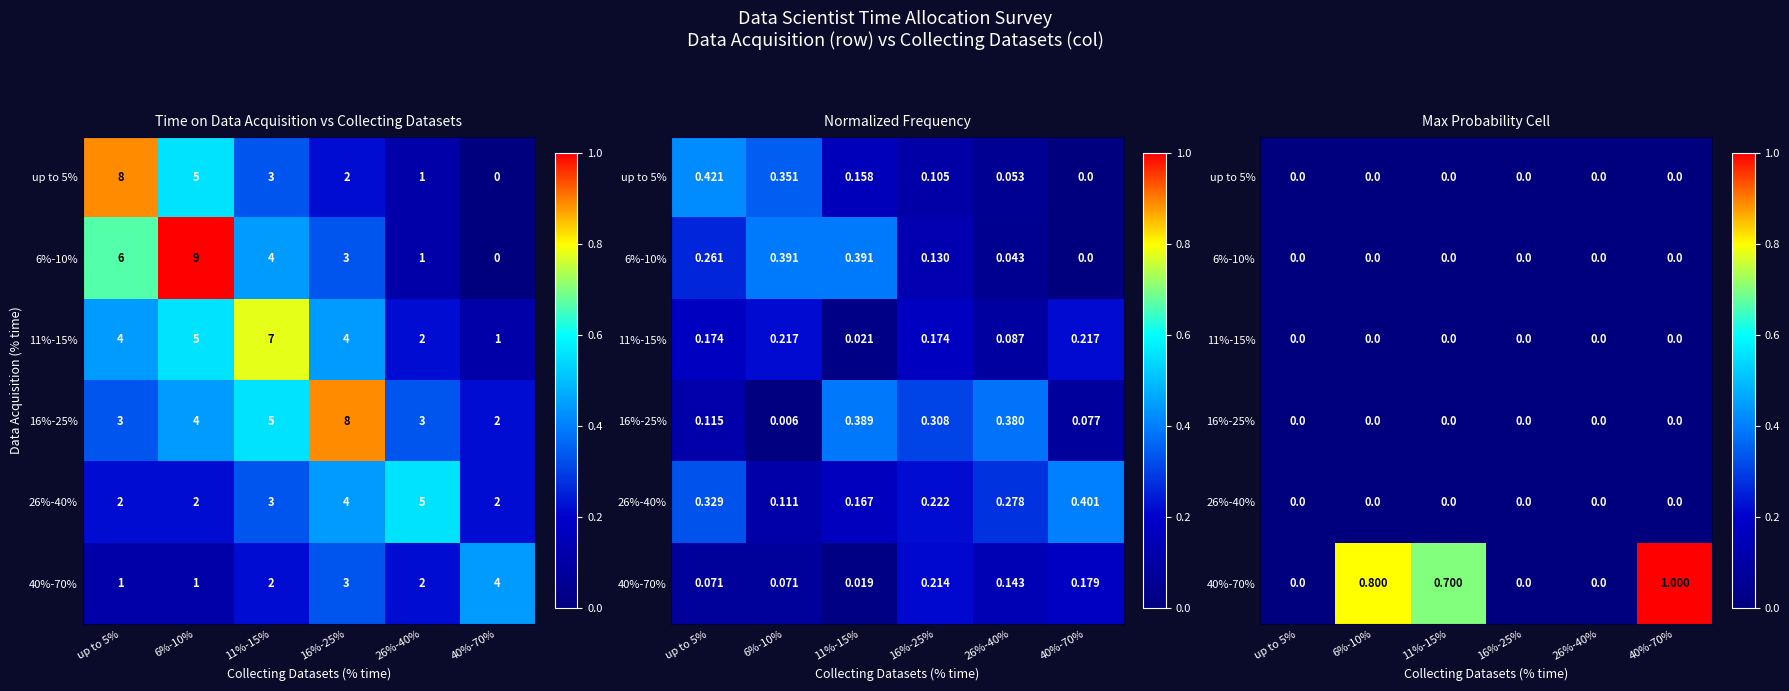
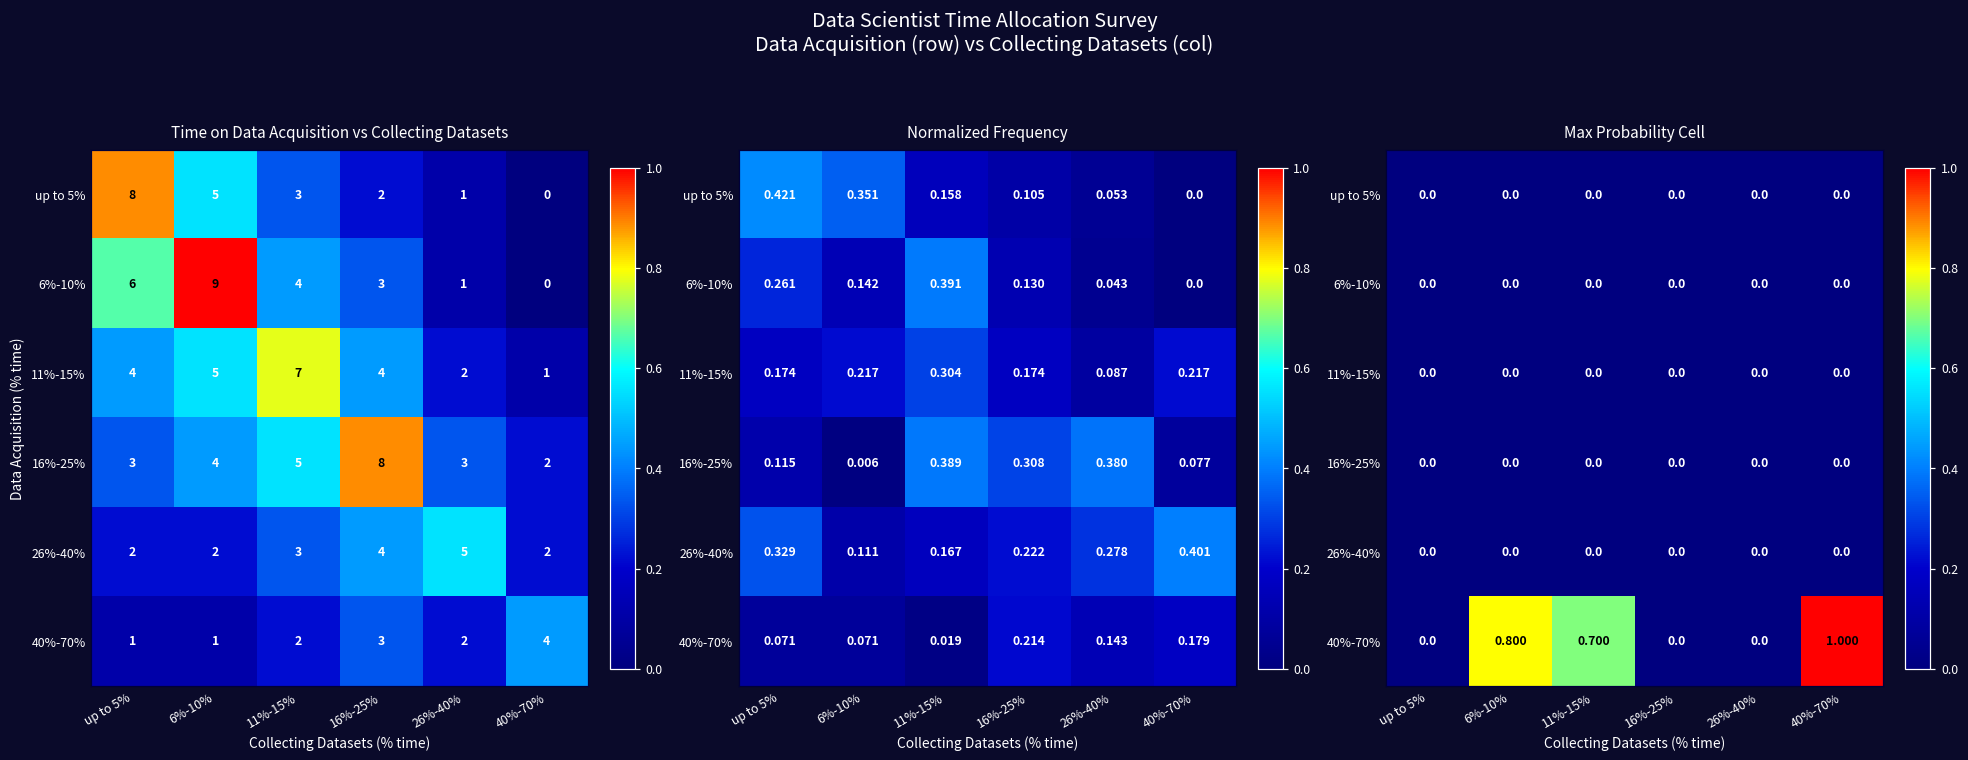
  {
    "Time on Data Acquisition vs Collecting Datasets": {
      "up to 5%": {
        "up to 5%": 8,
        "6%-10%": 5,
        "11%-15%": 3,
        "16%-25%": 2,
        "26%-40%": 1,
        "40%-70%": 0
      },
      "6%-10%": {
        "up to 5%": 6,
        "6%-10%": 9,
        "11%-15%": 4,
        "16%-25%": 3,
        "26%-40%": 1,
        "40%-70%": 0
      },
      "11%-15%": {
        "up to 5%": 4,
        "6%-10%": 5,
        "11%-15%": 7,
        "16%-25%": 4,
        "26%-40%": 2,
        "40%-70%": 1
      },
      "16%-25%": {
        "up to 5%": 3,
        "6%-10%": 4,
        "11%-15%": 5,
        "16%-25%": 8,
        "26%-40%": 3,
        "40%-70%": 2
      },
      "26%-40%": {
        "up to 5%": 2,
        "6%-10%": 2,
        "11%-15%": 3,
        "16%-25%": 4,
        "26%-40%": 5,
        "40%-70%": 2
      },
      "40%-70%": {
        "up to 5%": 1,
        "6%-10%": 1,
        "11%-15%": 2,
        "16%-25%": 3,
        "26%-40%": 2,
        "40%-70%": 4
      }
    },
    "Normalized Frequency": {
      "up to 5%": {
        "up to 5%": 0.421,
        "6%-10%": 0.351,
        "11%-15%": 0.158,
        "16%-25%": 0.105,
        "26%-40%": 0.053,
        "40%-70%": 0.0
      },
      "6%-10%": {
        "up to 5%": 0.261,
-       "6%-10%": 0.391,
+       "6%-10%": 0.142,
        "11%-15%": 0.391,
        "16%-25%": 0.130,
        "26%-40%": 0.043,
        "40%-70%": 0.0
      },
      "11%-15%": {
        "up to 5%": 0.174,
        "6%-10%": 0.217,
-       "11%-15%": 0.021,
+       "11%-15%": 0.304,
        "16%-25%": 0.174,
        "26%-40%": 0.087,
        "40%-70%": 0.217
      },
      "16%-25%": {
        "up to 5%": 0.115,
        "6%-10%": 0.006,
        "11%-15%": 0.389,
        "16%-25%": 0.308,
        "26%-40%": 0.380,
        "40%-70%": 0.077
      },
      "26%-40%": {
        "up to 5%": 0.329,
        "6%-10%": 0.111,
        "11%-15%": 0.167,
        "16%-25%": 0.222,
        "26%-40%": 0.278,
        "40%-70%": 0.401
      },
      "40%-70%": {
        "up to 5%": 0.071,
        "6%-10%": 0.071,
        "11%-15%": 0.019,
        "16%-25%": 0.214,
        "26%-40%": 0.143,
        "40%-70%": 0.179
      }
    },
    "Max Probability Cell": {
      "up to 5%": {
        "up to 5%": 0.0,
        "6%-10%": 0.0,
        "11%-15%": 0.0,
        "16%-25%": 0.0,
        "26%-40%": 0.0,
        "40%-70%": 0.0
      },
      "6%-10%": {
        "up to 5%": 0.0,
        "6%-10%": 0.0,
        "11%-15%": 0.0,
        "16%-25%": 0.0,
        "26%-40%": 0.0,
        "40%-70%": 0.0
      },
      "11%-15%": {
        "up to 5%": 0.0,
        "6%-10%": 0.0,
        "11%-15%": 0.0,
        "16%-25%": 0.0,
        "26%-40%": 0.0,
        "40%-70%": 0.0
      },
      "16%-25%": {
        "up to 5%": 0.0,
        "6%-10%": 0.0,
        "11%-15%": 0.0,
        "16%-25%": 0.0,
        "26%-40%": 0.0,
        "40%-70%": 0.0
      },
      "26%-40%": {
        "up to 5%": 0.0,
        "6%-10%": 0.0,
        "11%-15%": 0.0,
        "16%-25%": 0.0,
        "26%-40%": 0.0,
        "40%-70%": 0.0
      },
      "40%-70%": {
        "up to 5%": 0.0,
        "6%-10%": 0.800,
        "11%-15%": 0.700,
        "16%-25%": 0.0,
        "26%-40%": 0.0,
        "40%-70%": 1.000
      }
    }
  }
